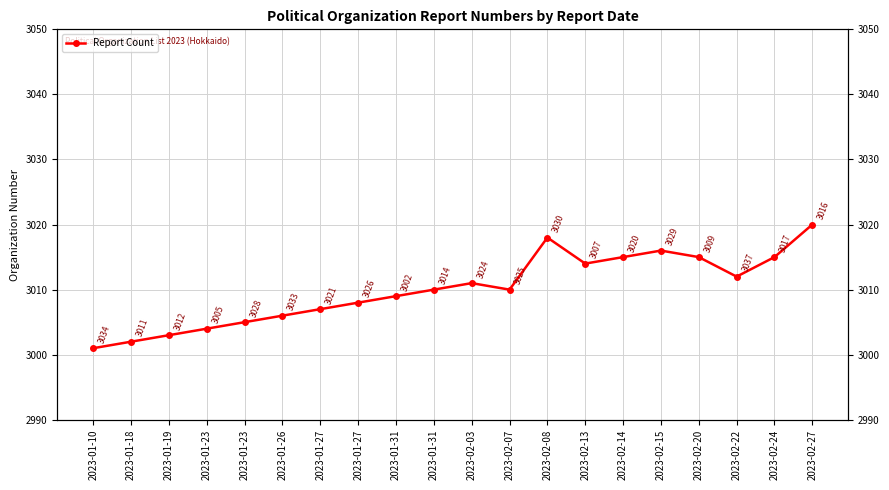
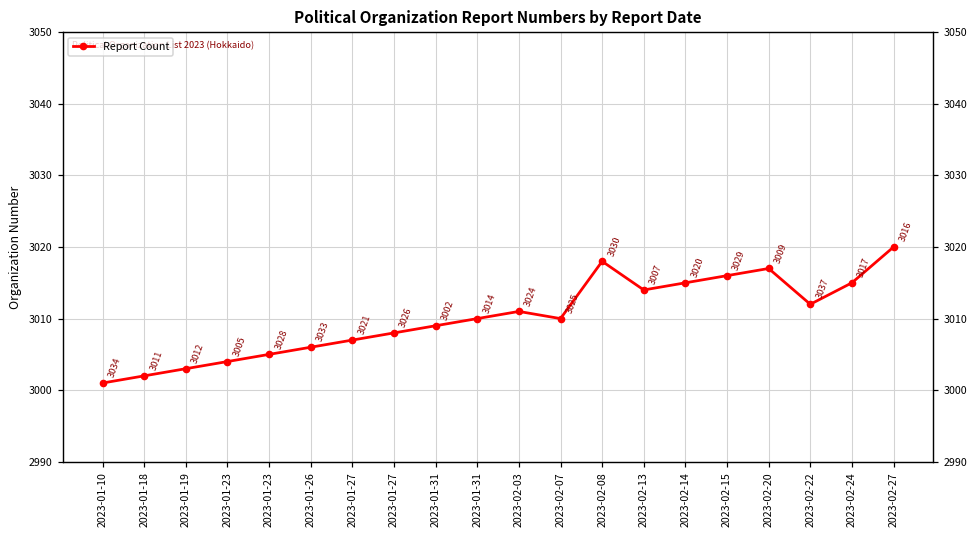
  {
-   "2023-02-20": 3015
+   "2023-02-20": 3017
  }
